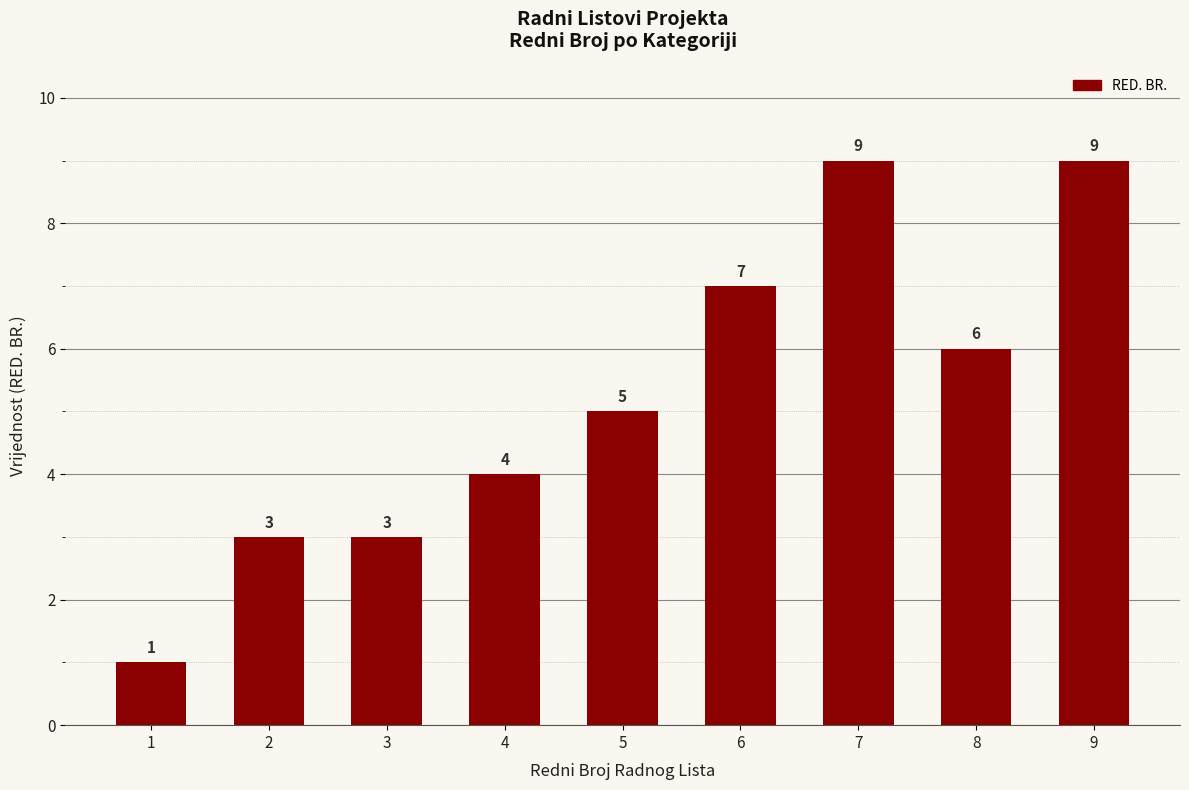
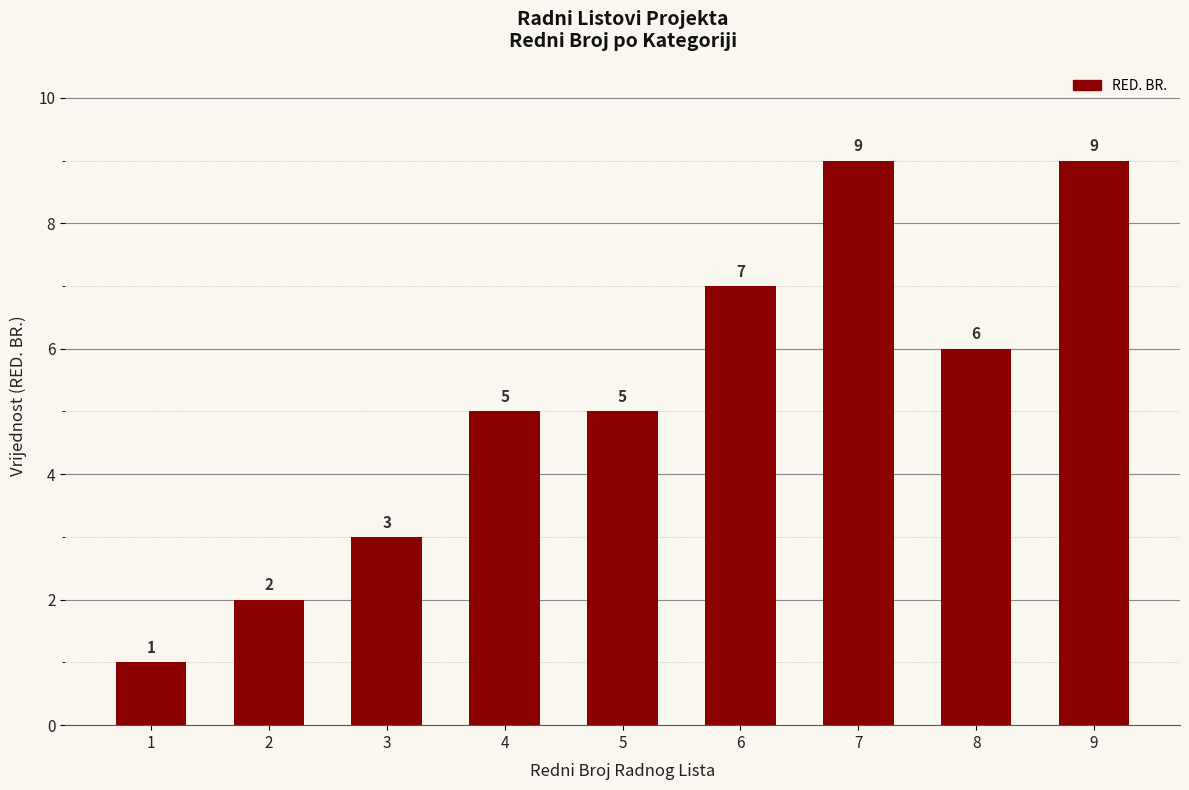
  {
    "1": 1,
-   "2": 3,
+   "2": 2,
    "3": 3,
-   "4": 4,
+   "4": 5,
    "5": 5,
    "6": 7,
    "7": 9,
    "8": 6,
    "9": 9
  }
